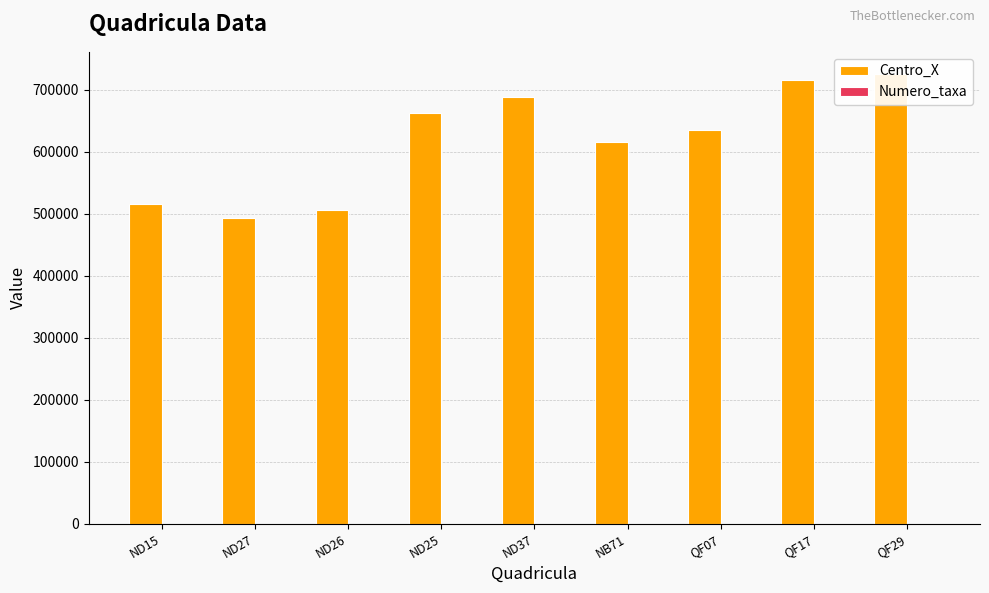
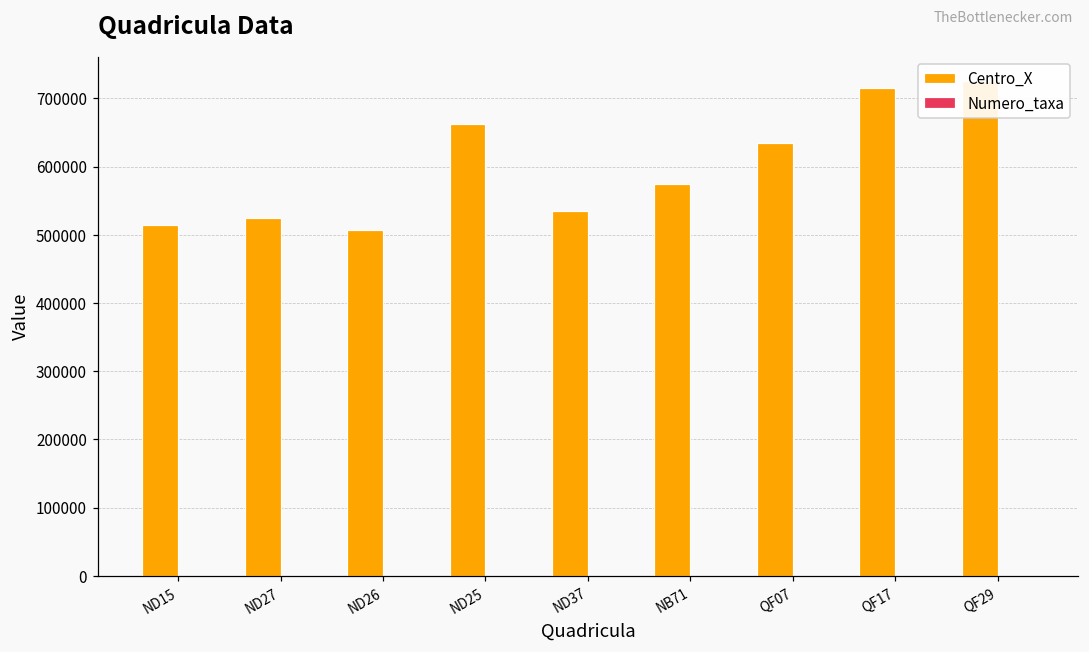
  {
    "Centro_X": {
      "ND15": 520000,
-     "ND27": 490000,
+     "ND27": 530000,
      "ND26": 510000,
      "ND25": 660000,
-     "ND37": 690000,
-     "NB71": 620000,
+     "ND37": 540000,
+     "NB71": 580000,
      "QF07": 640000,
      "QF17": 720000
    }
  }
